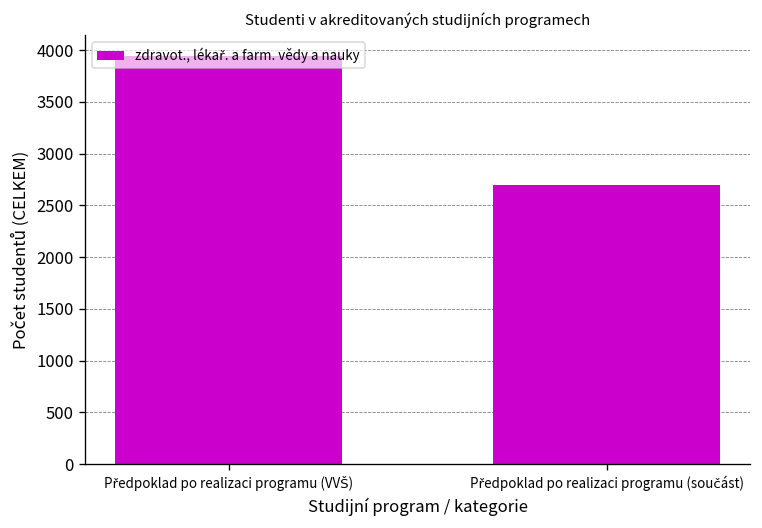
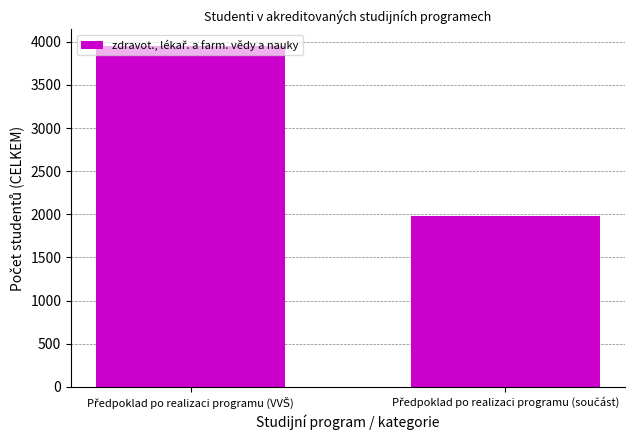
  {
-   "Předpoklad po realizaci programu (součást)": 2700
+   "Předpoklad po realizaci programu (součást)": 2000
  }
